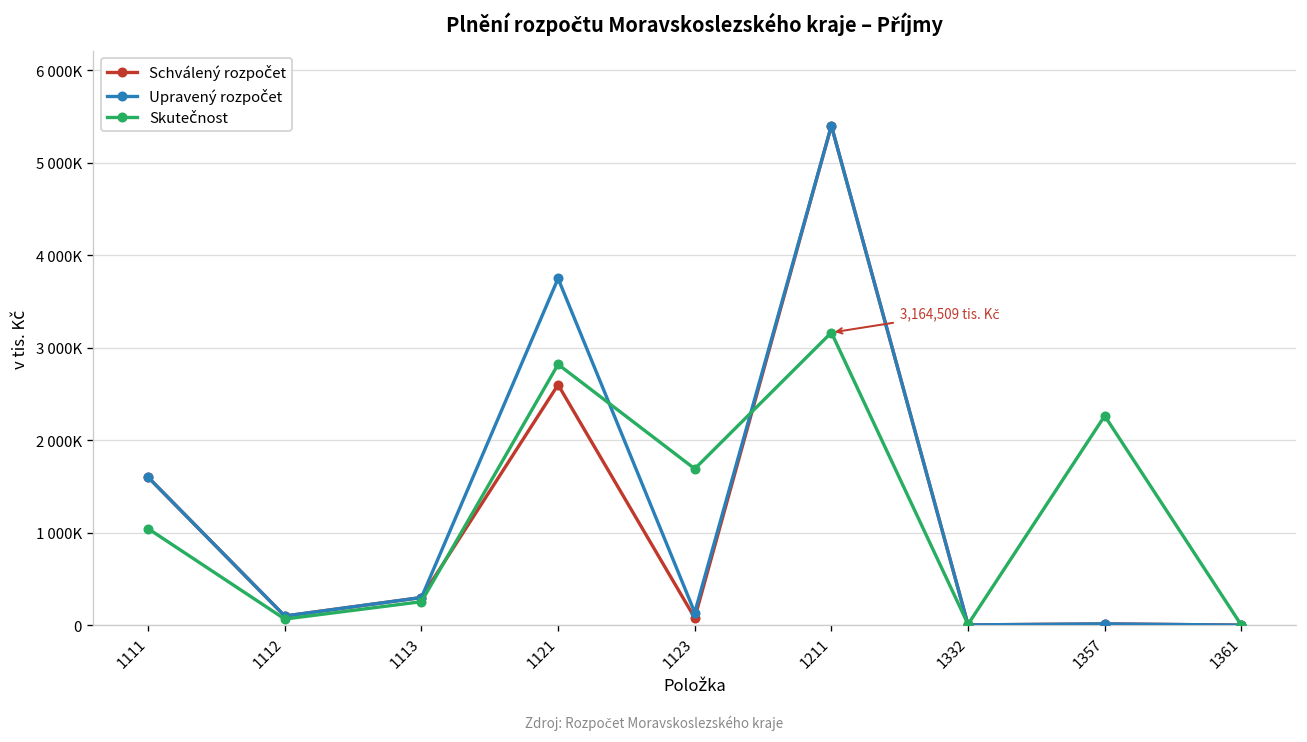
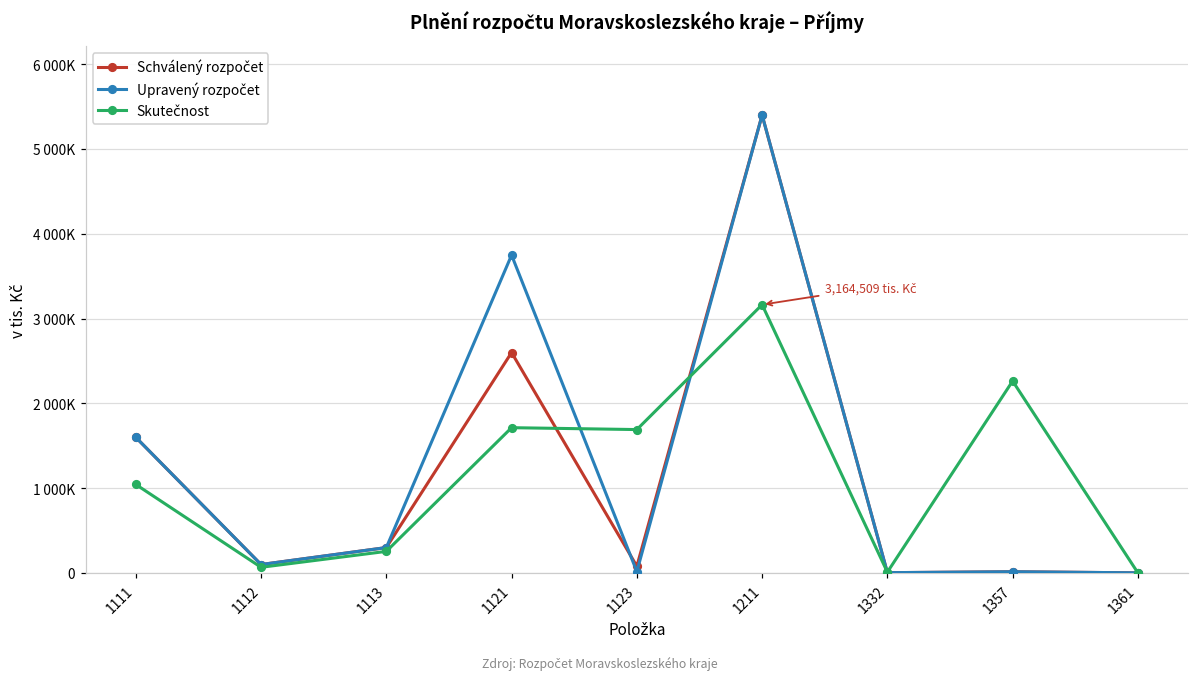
  {
    "Schválený rozpočet": {
      "1121": 2600000,
      "1123": 100000
    },
    "Upravený rozpočet": {
      "1121": 3700000,
-     "1123": 100000
+     "1123": 0
    },
    "Skutečnost": {
      "1111": 1000000,
      "1113": 300000,
-     "1121": 2800000,
+     "1121": 1700000,
      "1123": 1700000,
      "1357": 2300000
    }
  }
